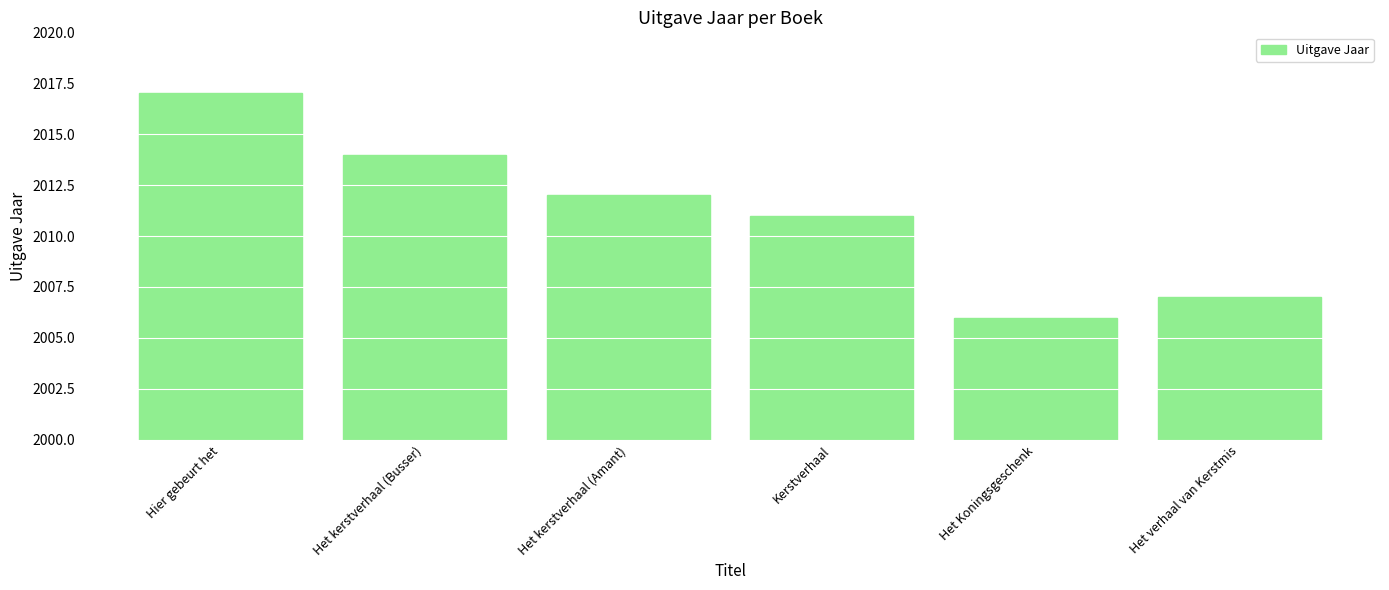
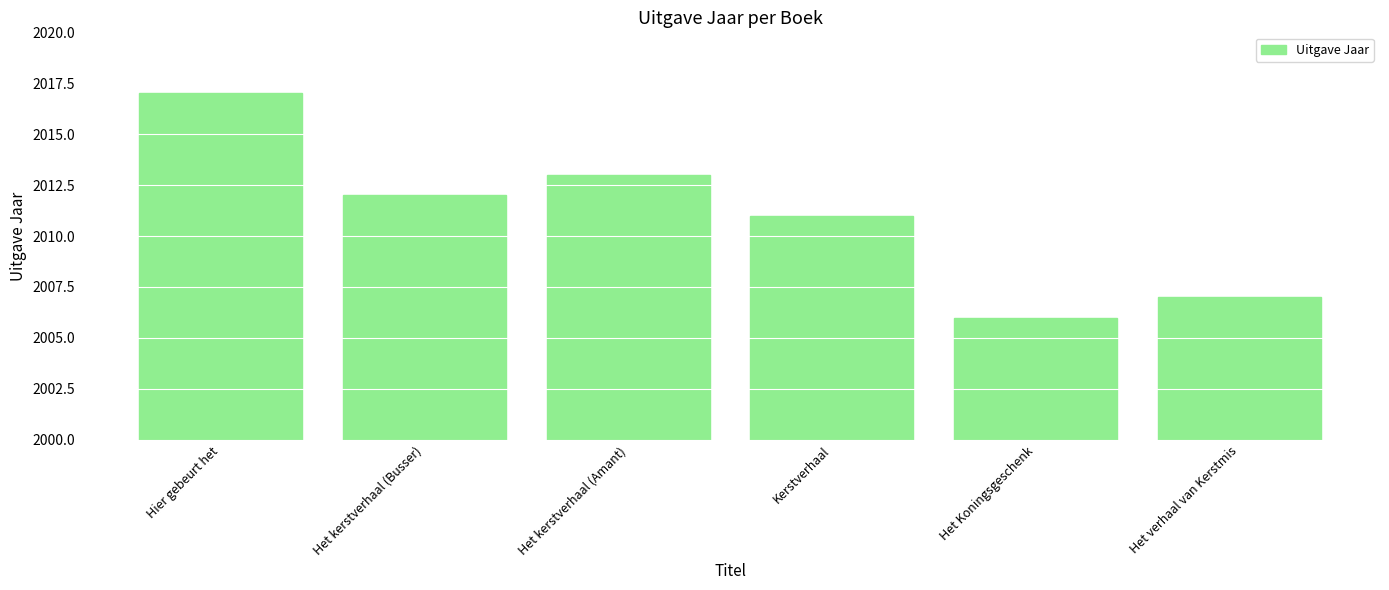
  {
    "Hier gebeurt het": 2017,
-   "Het kerstverhaal (Busser)": 2014,
-   "Het kerstverhaal (Amant)": 2012,
+   "Het kerstverhaal (Busser)": 2012,
+   "Het kerstverhaal (Amant)": 2013,
    "Kerstverhaal": 2011,
    "Het Koningsgeschenk": 2006,
    "Het verhaal van Kerstmis": 2007
  }
